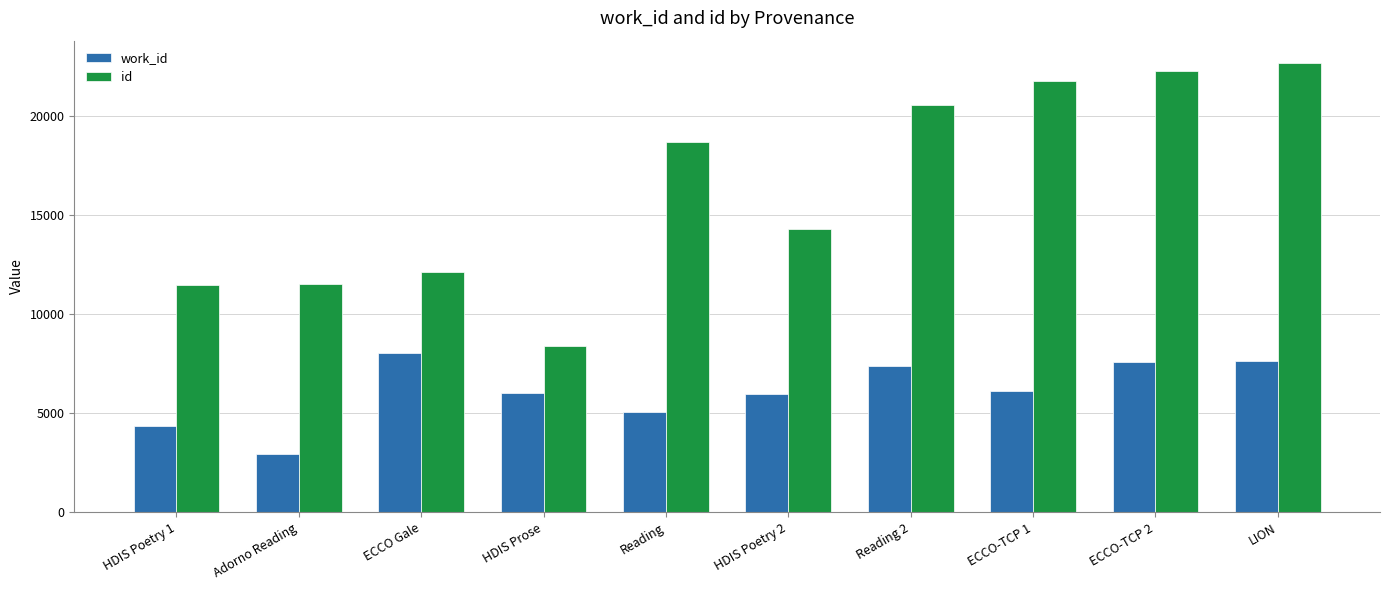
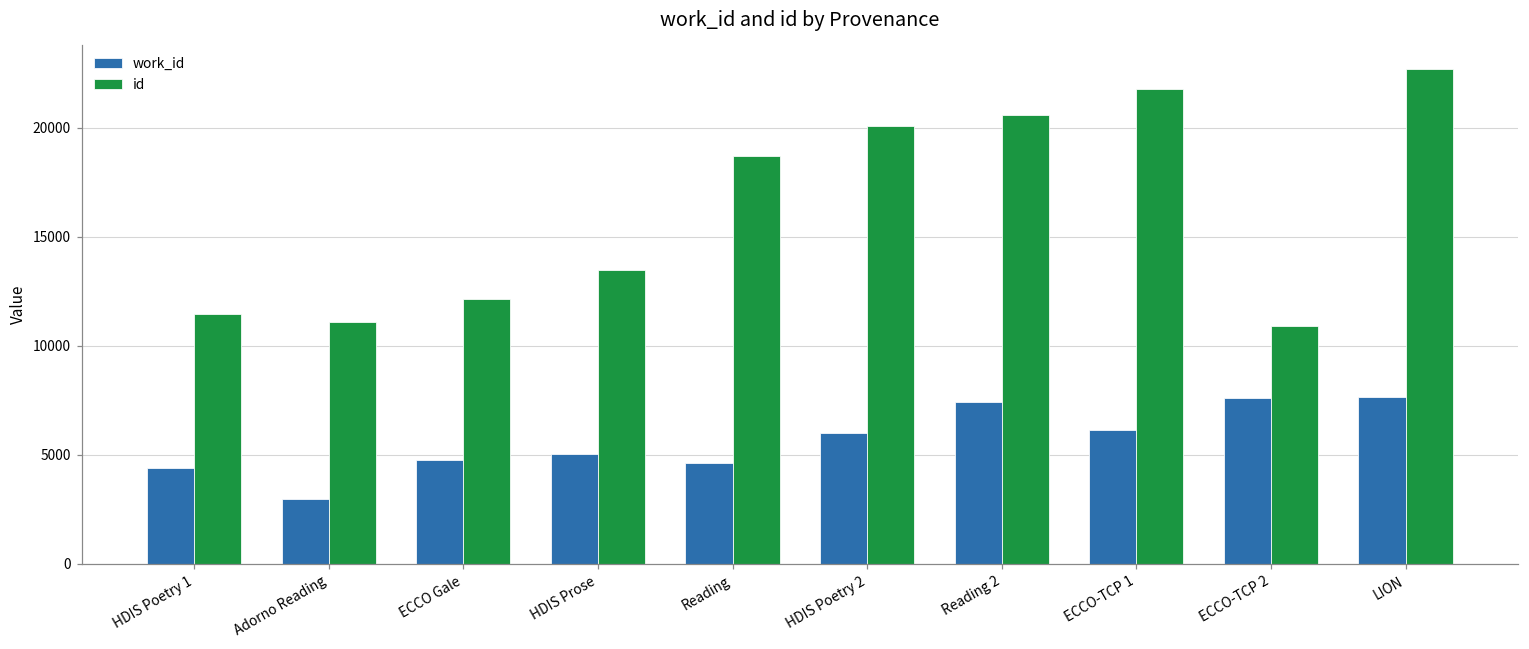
  {
    "work_id": {
      "HDIS Poetry 1": 4400,
      "Adorno Reading": 3000,
-     "ECCO Gale": 8000,
-     "HDIS Prose": 6000,
-     "Reading": 5100,
+     "ECCO Gale": 4800,
+     "HDIS Prose": 5000,
+     "Reading": 4600,
      "HDIS Poetry 2": 6000,
      "Reading 2": 7400,
      "ECCO-TCP 1": 6100,
      "ECCO-TCP 2": 7600,
      "LION": 7700
    },
    "id": {
      "HDIS Poetry 1": 11500,
-     "Adorno Reading": 11500,
+     "Adorno Reading": 11100,
      "ECCO Gale": 12100,
-     "HDIS Prose": 8400,
+     "HDIS Prose": 13500,
      "Reading": 18700,
-     "HDIS Poetry 2": 14300,
+     "HDIS Poetry 2": 20100,
      "Reading 2": 20600,
      "ECCO-TCP 1": 21800,
-     "ECCO-TCP 2": 22300,
+     "ECCO-TCP 2": 10900,
      "LION": 22700
    }
  }
